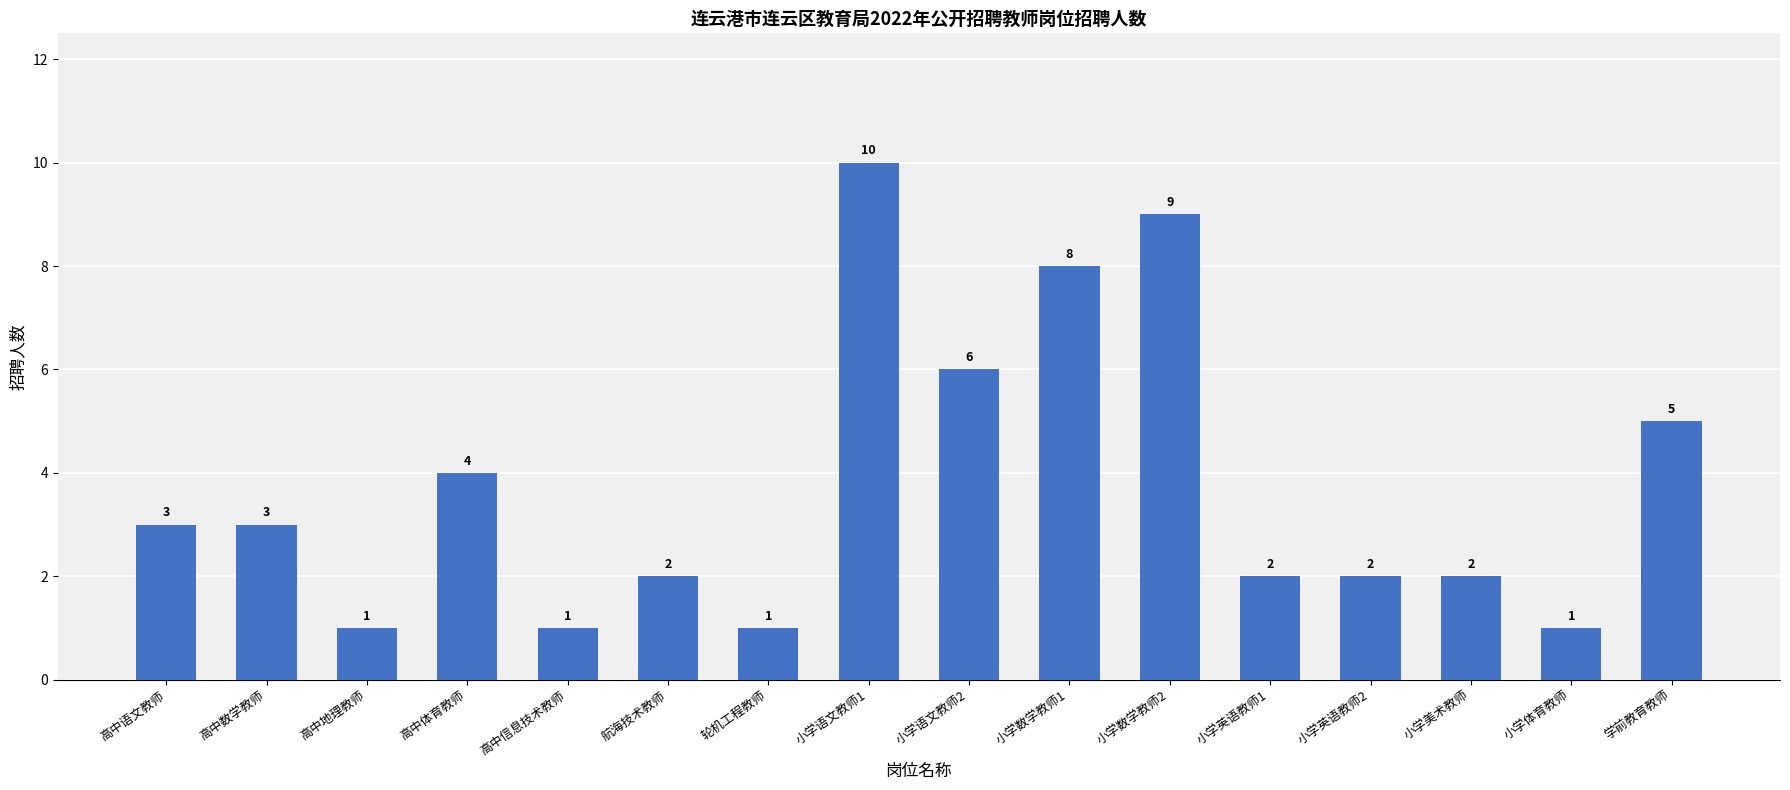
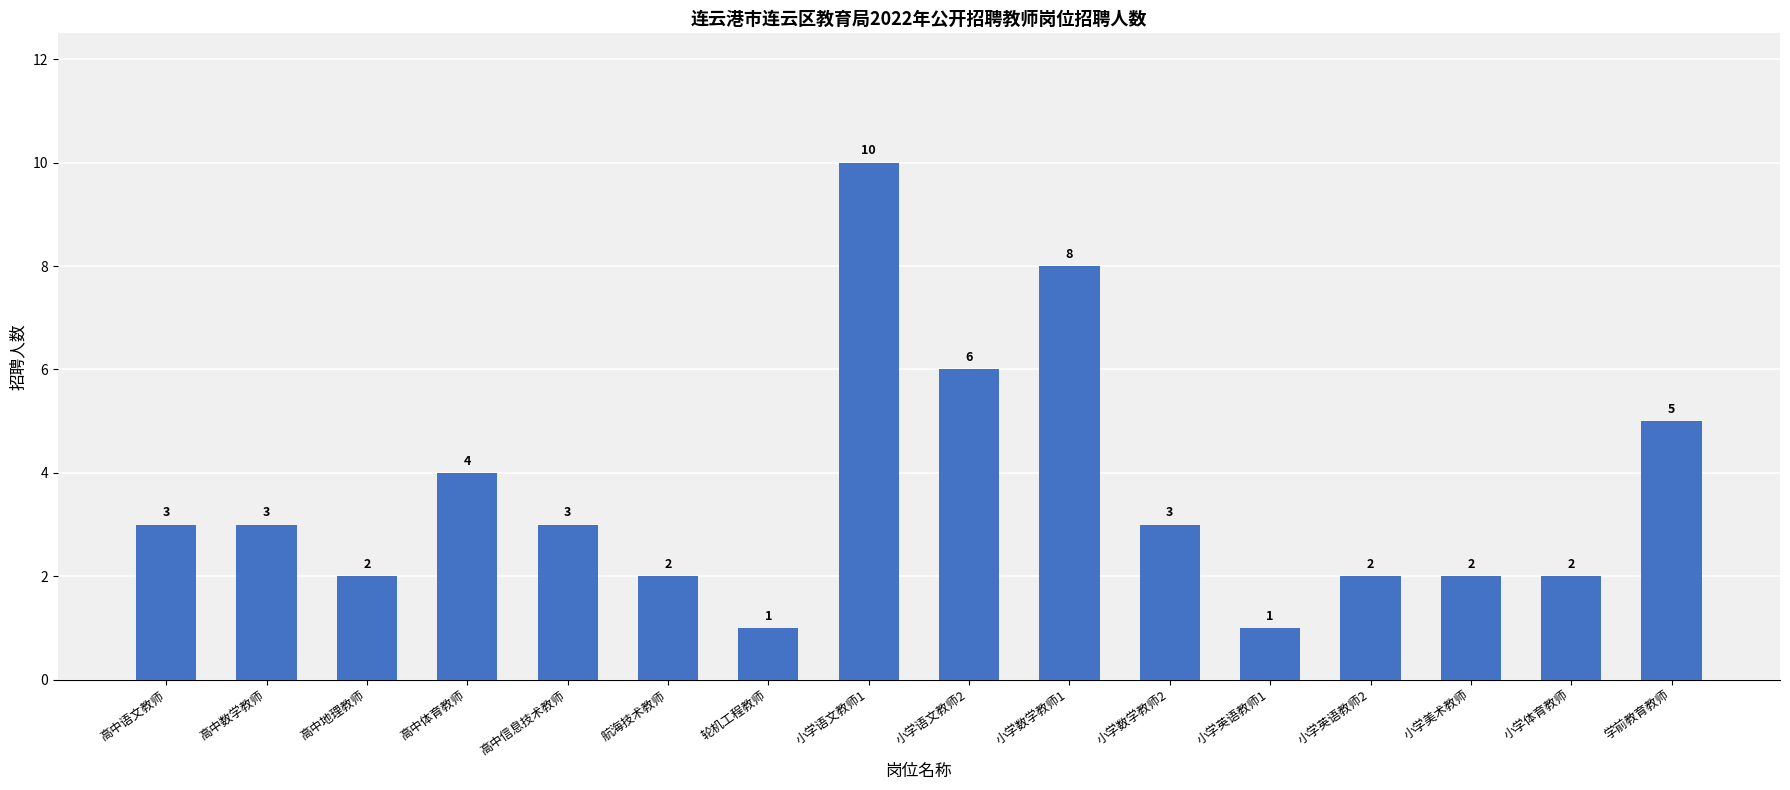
  {
    "高中语文教师": 3,
    "高中数学教师": 3,
-   "高中地理教师": 1,
+   "高中地理教师": 2,
    "高中体育教师": 4,
-   "高中信息技术教师": 1,
+   "高中信息技术教师": 3,
    "航海技术教师": 2,
    "轮机工程教师": 1,
    "小学语文教师1": 10,
    "小学语文教师2": 6,
    "小学数学教师1": 8,
-   "小学数学教师2": 9,
-   "小学英语教师1": 2,
+   "小学数学教师2": 3,
+   "小学英语教师1": 1,
    "小学英语教师2": 2,
    "小学美术教师": 2,
-   "小学体育教师": 1,
+   "小学体育教师": 2,
    "学前教育教师": 5
  }
